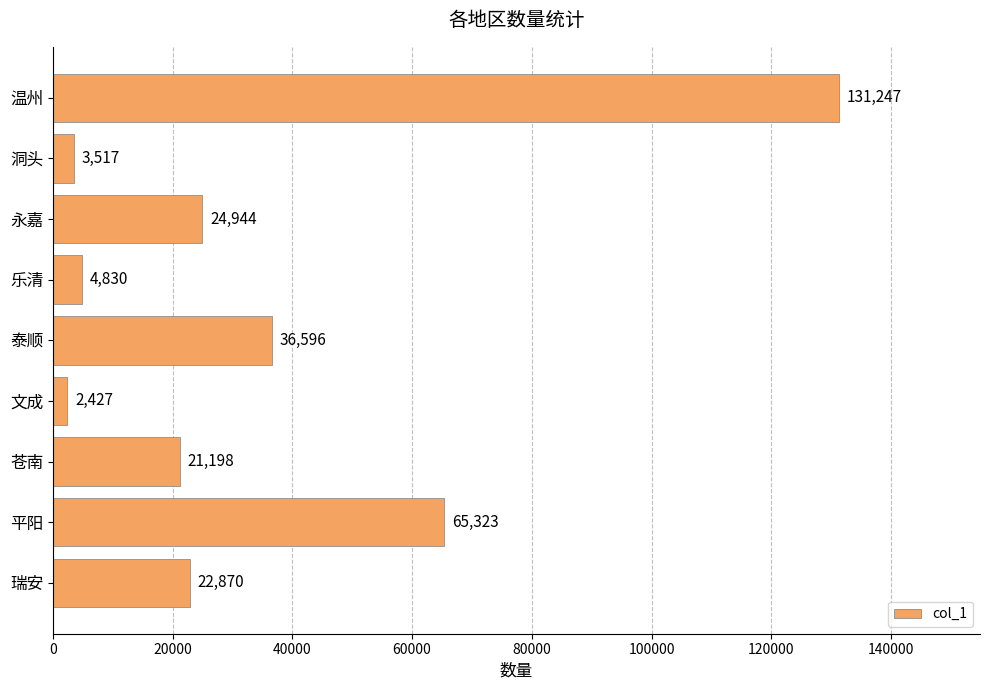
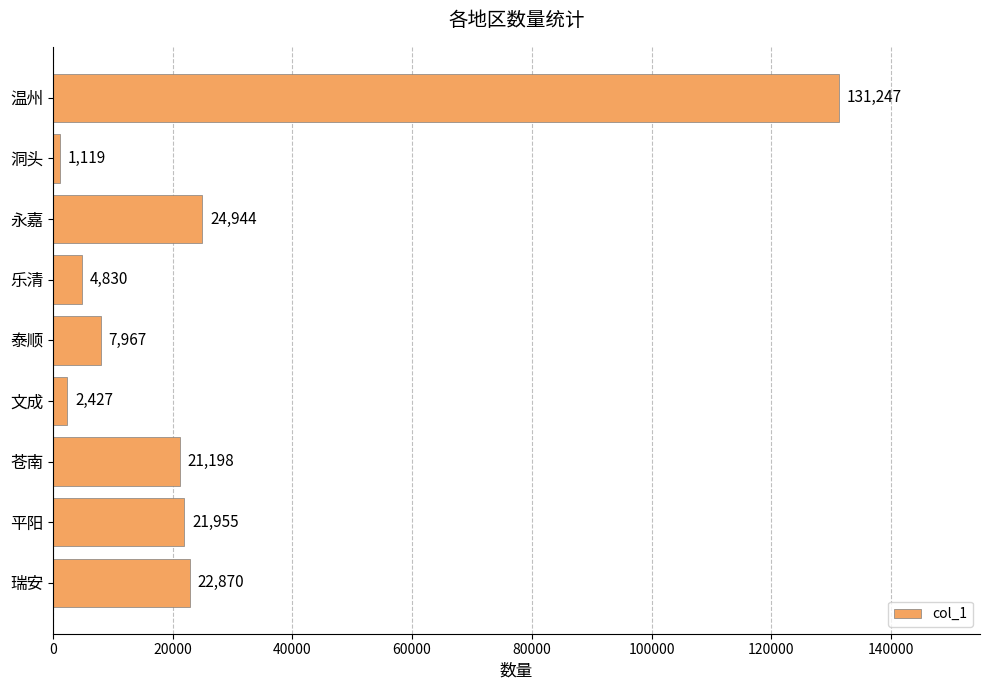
  {
    "温州": "131,247",
-   "洞头": "3,517",
+   "洞头": "1,119",
    "永嘉": "24,944",
    "乐清": "4,830",
-   "泰顺": "36,596",
+   "泰顺": "7,967",
    "文成": "2,427",
    "苍南": "21,198",
-   "平阳": "65,323",
+   "平阳": "21,955",
    "瑞安": "22,870"
  }
